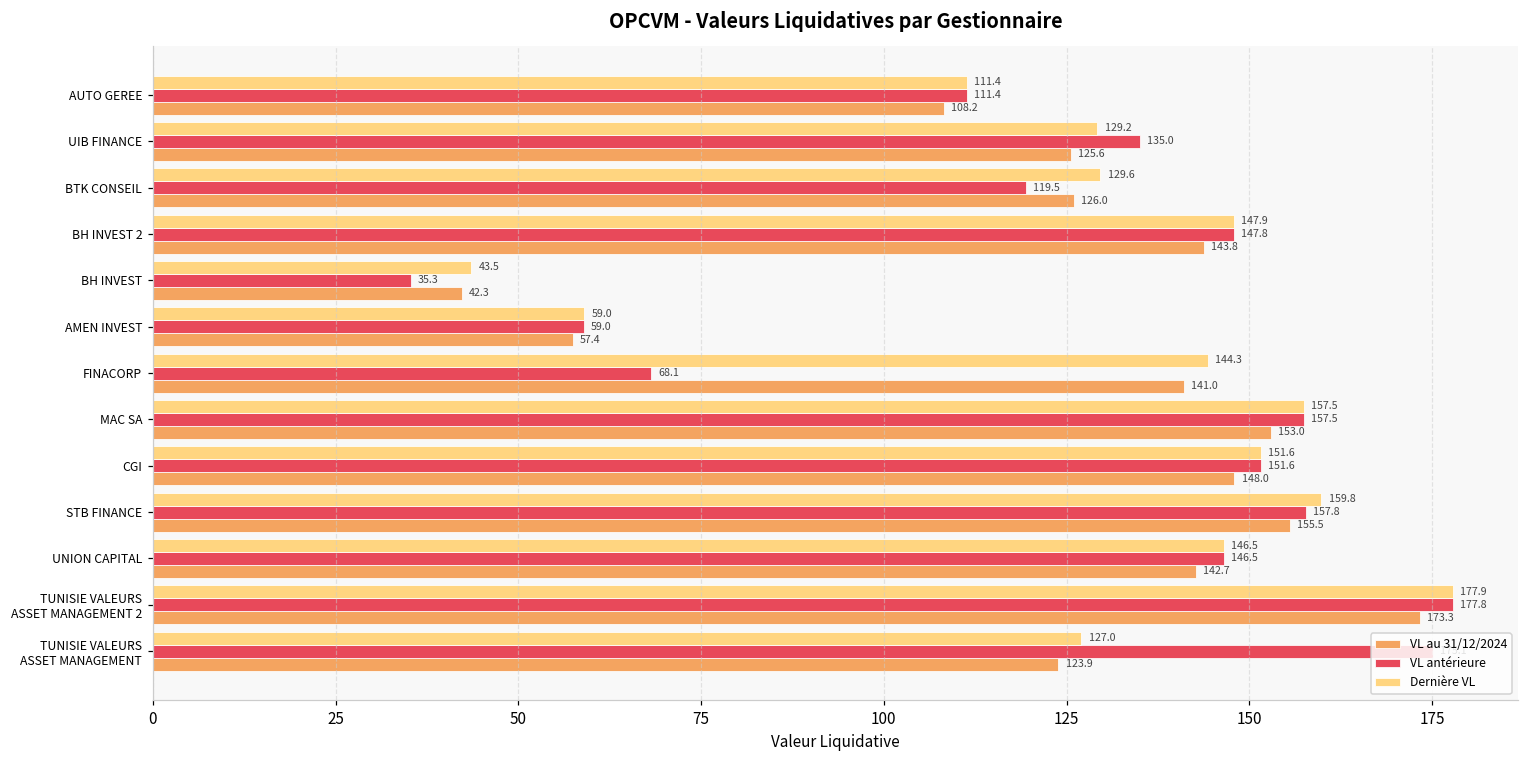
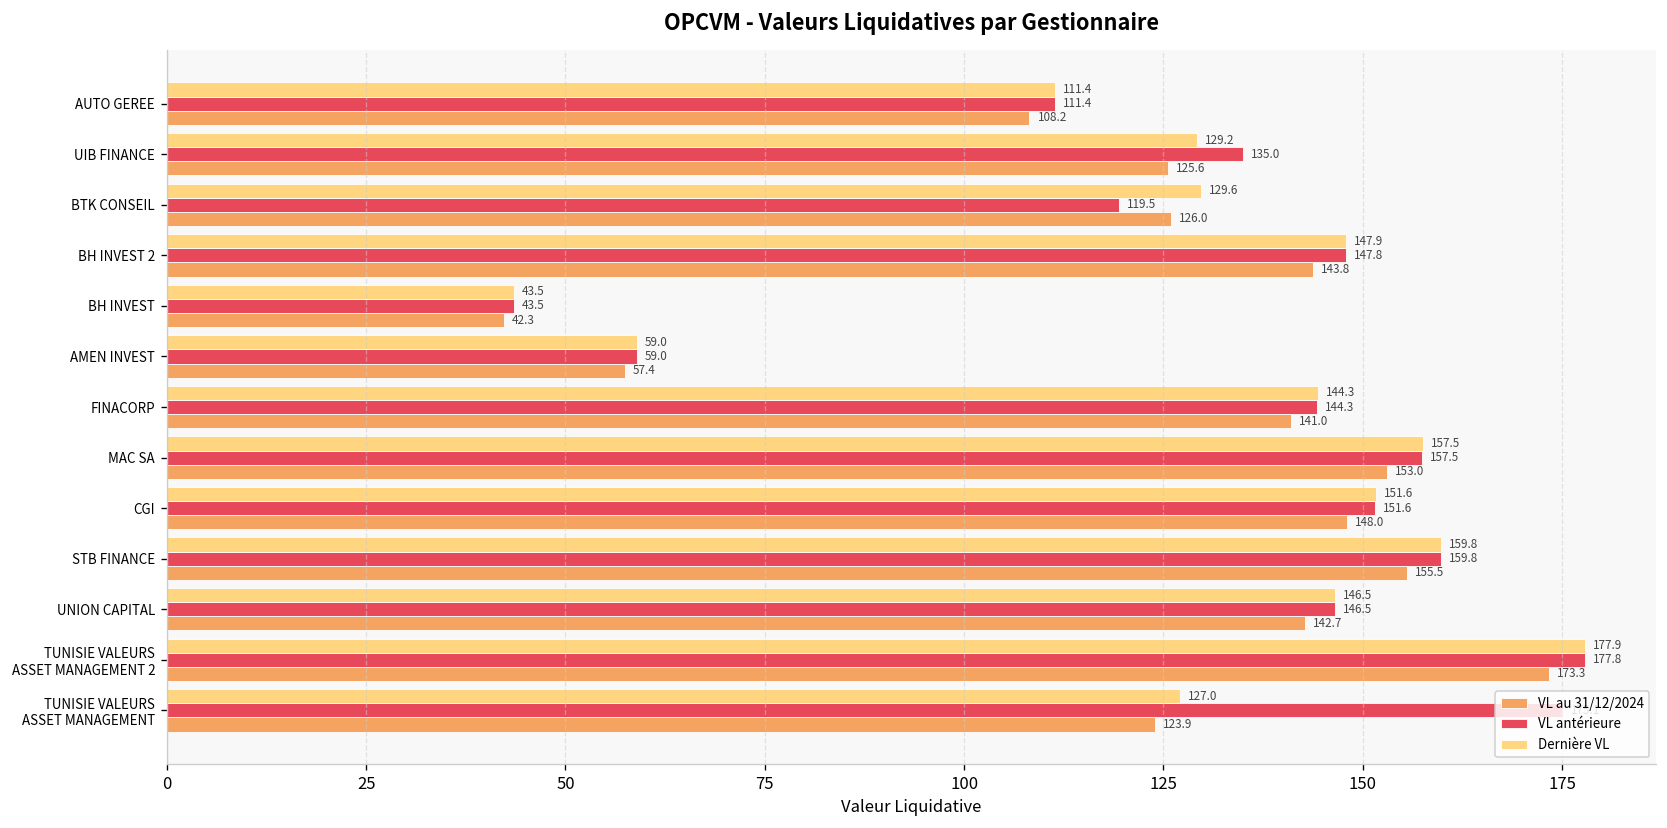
  {
    "VL antérieure": {
      "AUTO GEREE": 111.4,
      "UIB FINANCE": 135.0,
      "BTK CONSEIL": 119.5,
      "BH INVEST 2": 147.8,
-     "BH INVEST": 35.3,
+     "BH INVEST": 43.5,
      "AMEN INVEST": 59.0,
-     "FINACORP": 68.1,
+     "FINACORP": 144.3,
      "MAC SA": 157.5,
      "CGI": 151.6,
-     "STB FINANCE": 157.8,
+     "STB FINANCE": 159.8,
      "UNION CAPITAL": 146.5,
      "TUNISIE VALEURS ASSET MANAGEMENT 2": 177.8
    }
  }
